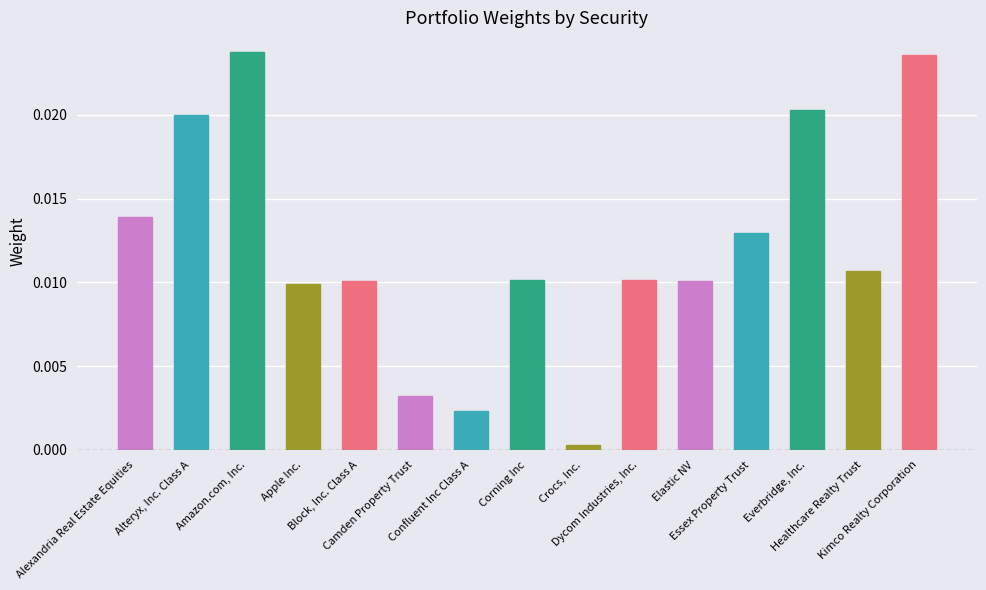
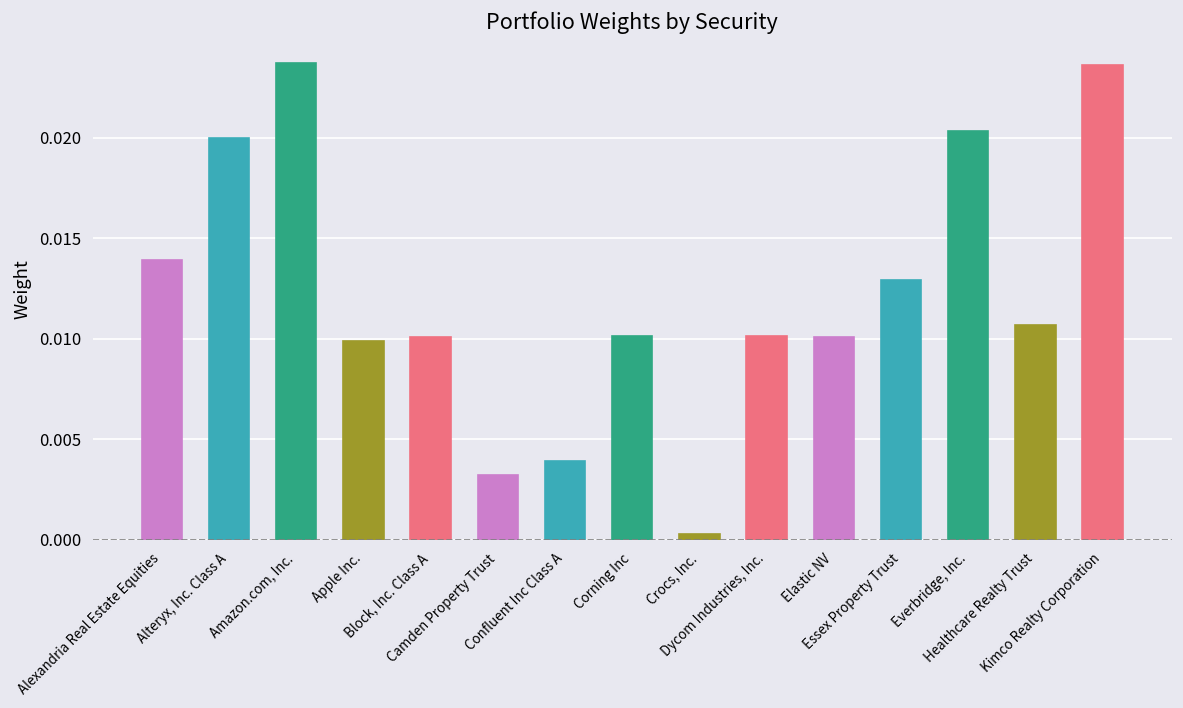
  {
    "Alexandria Real Estate Equities": 0.0139,
    "Alteryx, Inc. Class A": 0.0200,
    "Amazon.com, Inc.": 0.0237,
    "Apple Inc.": 0.0099,
    "Block, Inc. Class A": 0.0101,
    "Camden Property Trust": 0.0032,
-   "Confluent Inc Class A": 0.0023,
+   "Confluent Inc Class A": 0.0039,
    "Corning Inc": 0.0102,
    "Crocs, Inc.": 0.0003,
    "Dycom Industries, Inc.": 0.0102,
    "Elastic NV": 0.0101,
    "Essex Property Trust": 0.0129,
    "Everbridge, Inc.": 0.0203,
    "Healthcare Realty Trust": 0.0107,
    "Kimco Realty Corporation": 0.0236
  }
